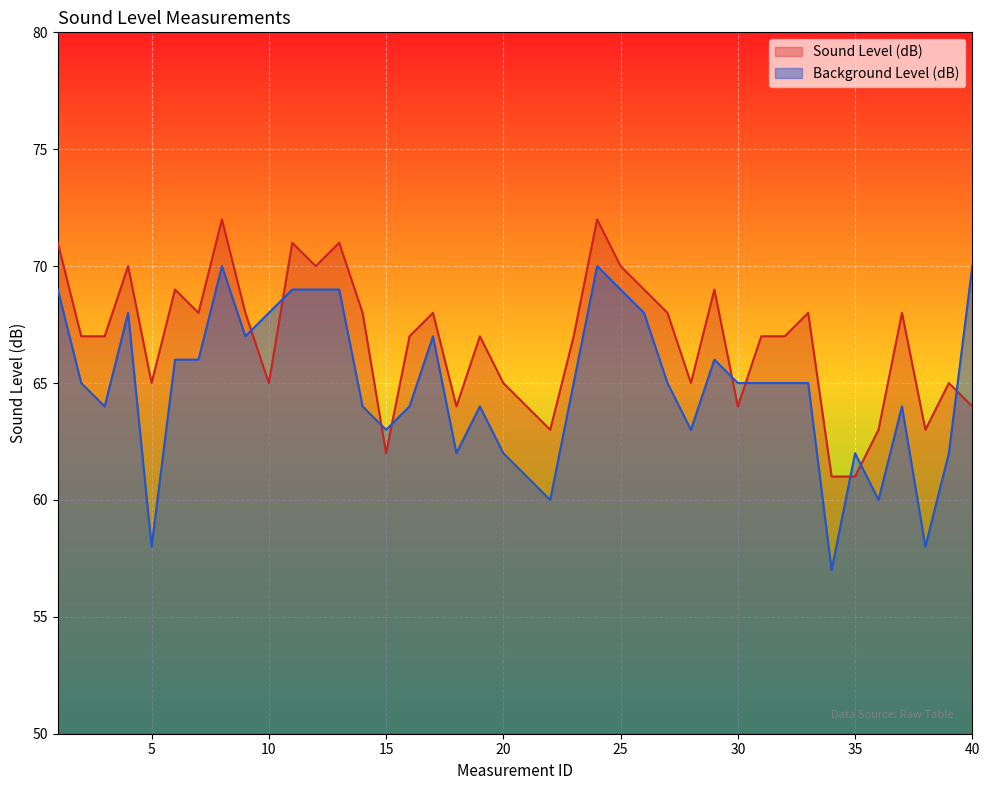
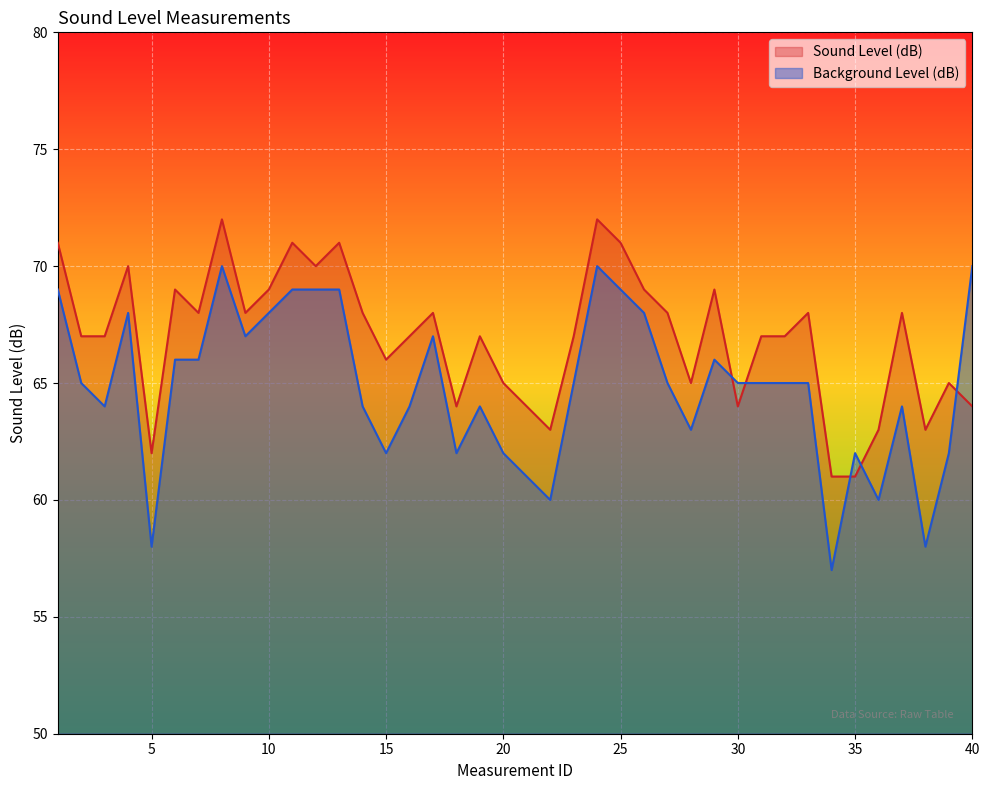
  {
    "Sound Level (dB)": {
-     "5": 65,
-     "10": 65,
-     "15": 62,
+     "5": 62,
+     "10": 69,
+     "15": 66,
      "20": 65,
-     "25": 70,
+     "25": 71,
      "30": 64,
      "35": 61,
      "40": 64
    },
    "Background Level (dB)": {
      "5": 58,
      "10": 68,
-     "15": 63,
+     "15": 62,
      "20": 62,
      "25": 69,
      "30": 65,
      "35": 62,
      "40": 70
    }
  }
